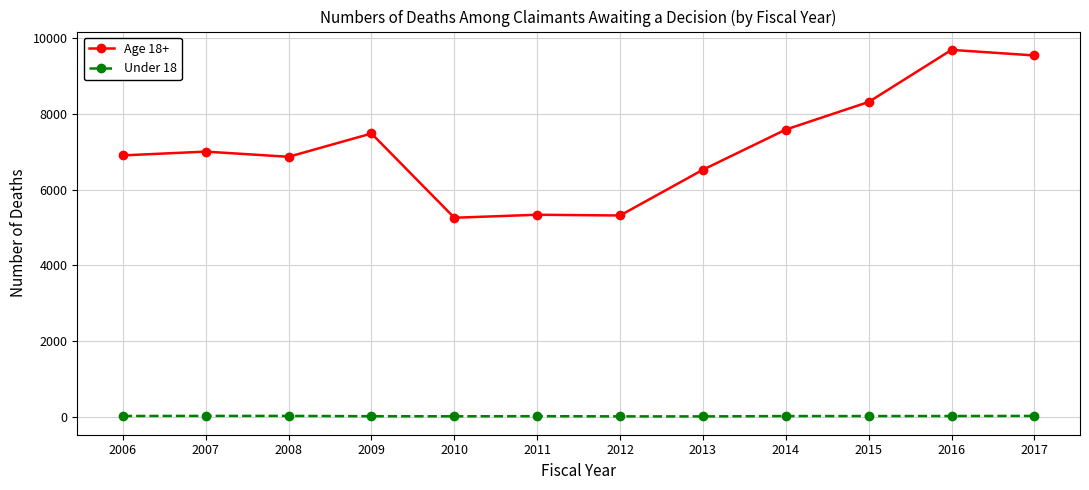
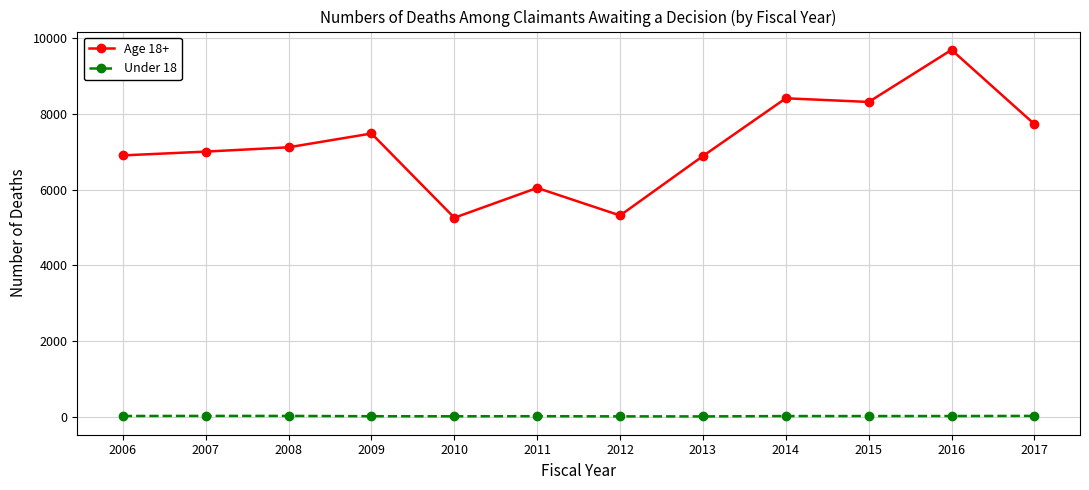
  {
    "Age 18+": {
      "2006": 6900,
      "2007": 7000,
-     "2008": 6900,
+     "2008": 7100,
      "2009": 7500,
      "2010": 5300,
-     "2011": 5300,
+     "2011": 6000,
      "2012": 5300,
-     "2013": 6500,
-     "2014": 7600,
+     "2013": 6900,
+     "2014": 8400,
      "2015": 8300,
      "2016": 9700,
-     "2017": 9500
+     "2017": 7700
    },
    "Under 18": {
      "2006": 0,
      "2007": 0,
      "2008": 0,
      "2009": 0,
      "2010": 0,
      "2011": 0,
      "2012": 0,
      "2013": 0,
      "2014": 0,
      "2015": 0,
      "2016": 0,
      "2017": 0
    }
  }
